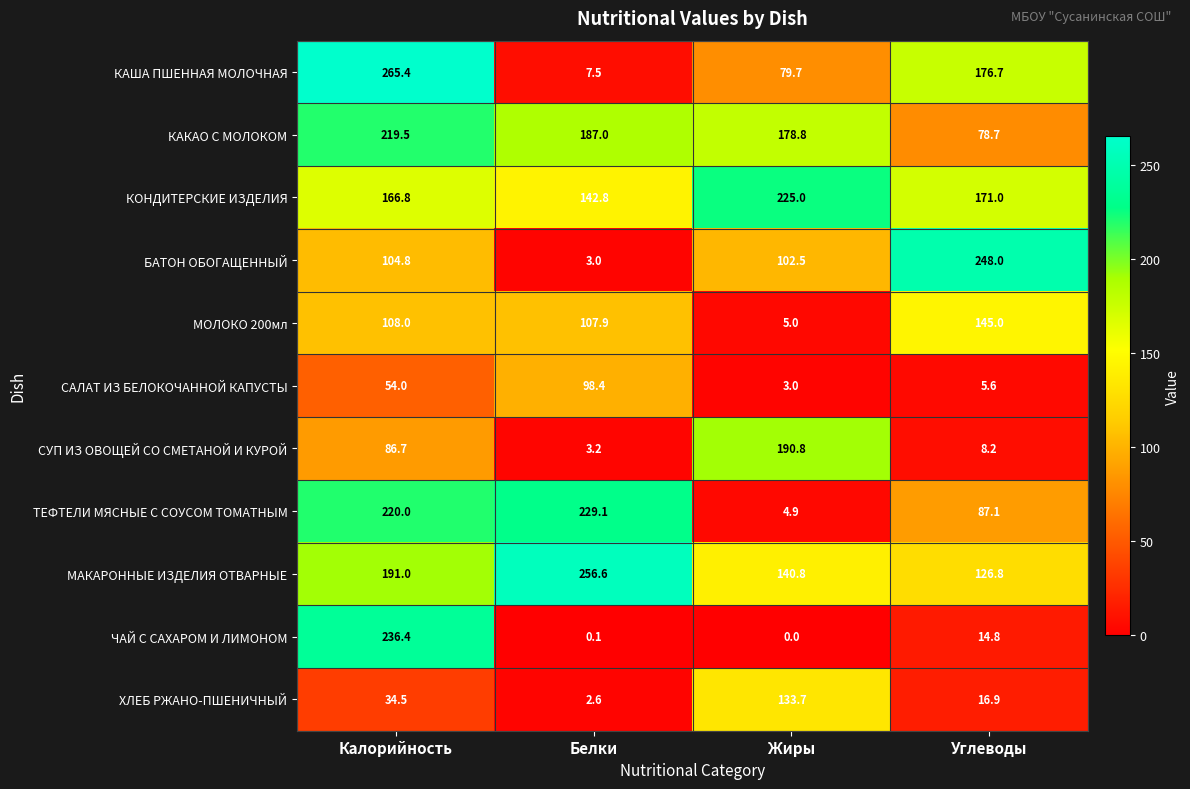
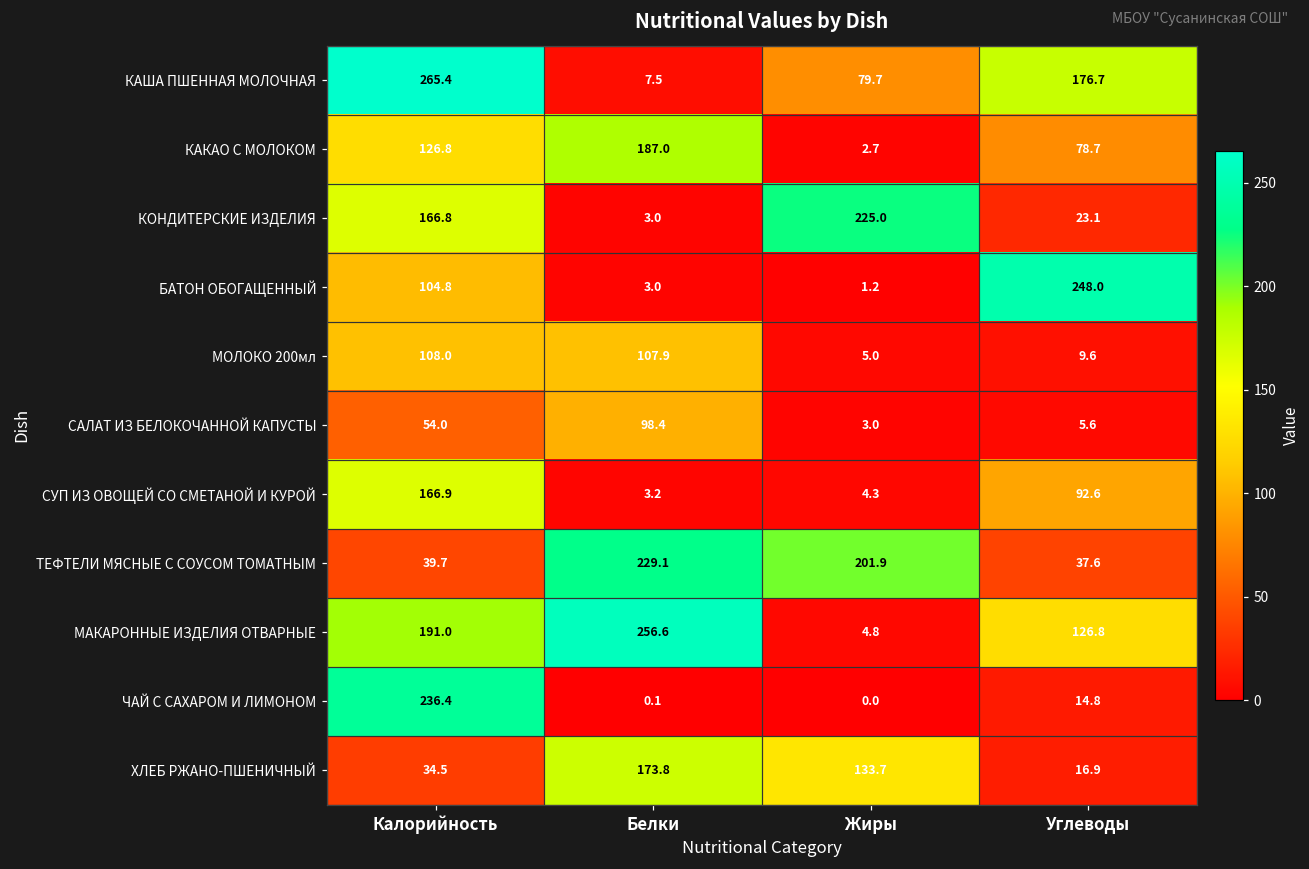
  {
    "КАША ПШЕННАЯ МОЛОЧНАЯ": {
      "Калорийность": 265.4,
      "Белки": 7.5,
      "Жиры": 79.7,
      "Углеводы": 176.7
    },
    "КАКАО С МОЛОКОМ": {
-     "Калорийность": 219.5,
+     "Калорийность": 126.8,
      "Белки": 187.0,
-     "Жиры": 178.8,
+     "Жиры": 2.7,
      "Углеводы": 78.7
    },
    "КОНДИТЕРСКИЕ ИЗДЕЛИЯ": {
      "Калорийность": 166.8,
-     "Белки": 142.8,
+     "Белки": 3.0,
      "Жиры": 225.0,
-     "Углеводы": 171.0
+     "Углеводы": 23.1
    },
    "БАТОН ОБОГАЩЕННЫЙ": {
      "Калорийность": 104.8,
      "Белки": 3.0,
-     "Жиры": 102.5,
+     "Жиры": 1.2,
      "Углеводы": 248.0
    },
    "МОЛОКО 200мл": {
      "Калорийность": 108.0,
      "Белки": 107.9,
      "Жиры": 5.0,
-     "Углеводы": 145.0
+     "Углеводы": 9.6
    },
    "САЛАТ ИЗ БЕЛОКОЧАННОЙ КАПУСТЫ": {
      "Калорийность": 54.0,
      "Белки": 98.4,
      "Жиры": 3.0,
      "Углеводы": 5.6
    },
    "СУП ИЗ ОВОЩЕЙ СО СМЕТАНОЙ И КУРОЙ": {
-     "Калорийность": 86.7,
+     "Калорийность": 166.9,
      "Белки": 3.2,
-     "Жиры": 190.8,
-     "Углеводы": 8.2
+     "Жиры": 4.3,
+     "Углеводы": 92.6
    },
    "ТЕФТЕЛИ МЯСНЫЕ С СОУСОМ ТОМАТНЫМ": {
-     "Калорийность": 220.0,
+     "Калорийность": 39.7,
      "Белки": 229.1,
-     "Жиры": 4.9,
-     "Углеводы": 87.1
+     "Жиры": 201.9,
+     "Углеводы": 37.6
    },
    "МАКАРОННЫЕ ИЗДЕЛИЯ ОТВАРНЫЕ": {
      "Калорийность": 191.0,
      "Белки": 256.6,
-     "Жиры": 140.8,
+     "Жиры": 4.8,
      "Углеводы": 126.8
    },
    "ЧАЙ С САХАРОМ И ЛИМОНОМ": {
      "Калорийность": 236.4,
      "Белки": 0.1,
      "Жиры": 0.0,
      "Углеводы": 14.8
    },
    "ХЛЕБ РЖАНО-ПШЕНИЧНЫЙ": {
      "Калорийность": 34.5,
-     "Белки": 2.6,
+     "Белки": 173.8,
      "Жиры": 133.7,
      "Углеводы": 16.9
    }
  }
